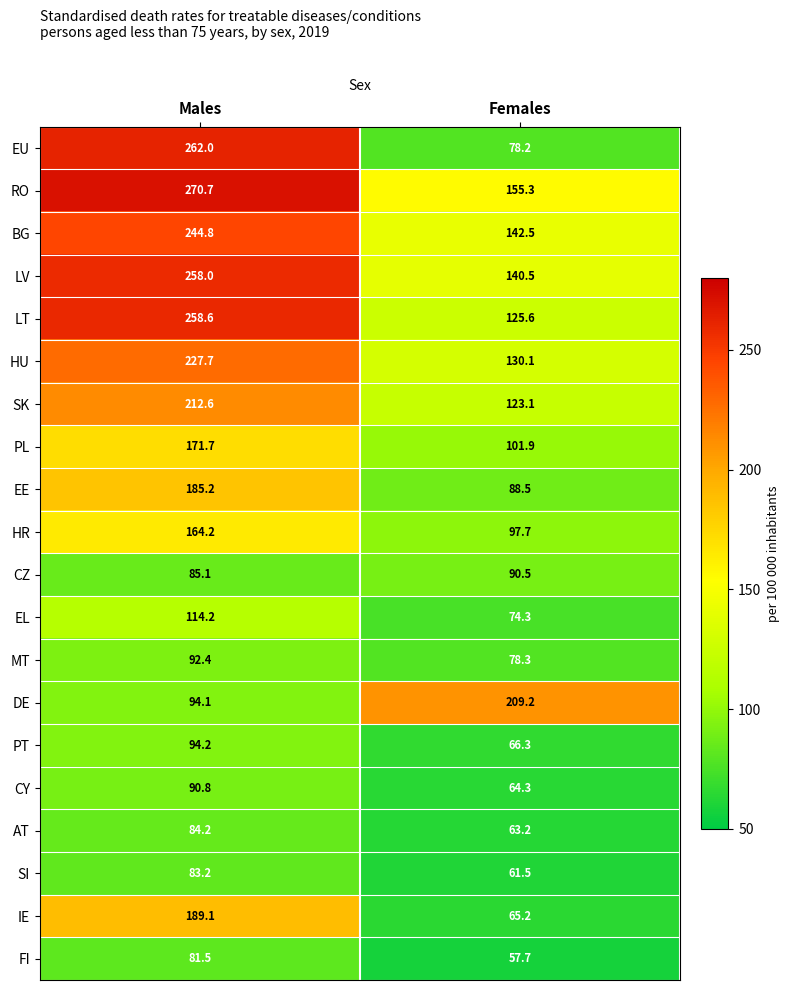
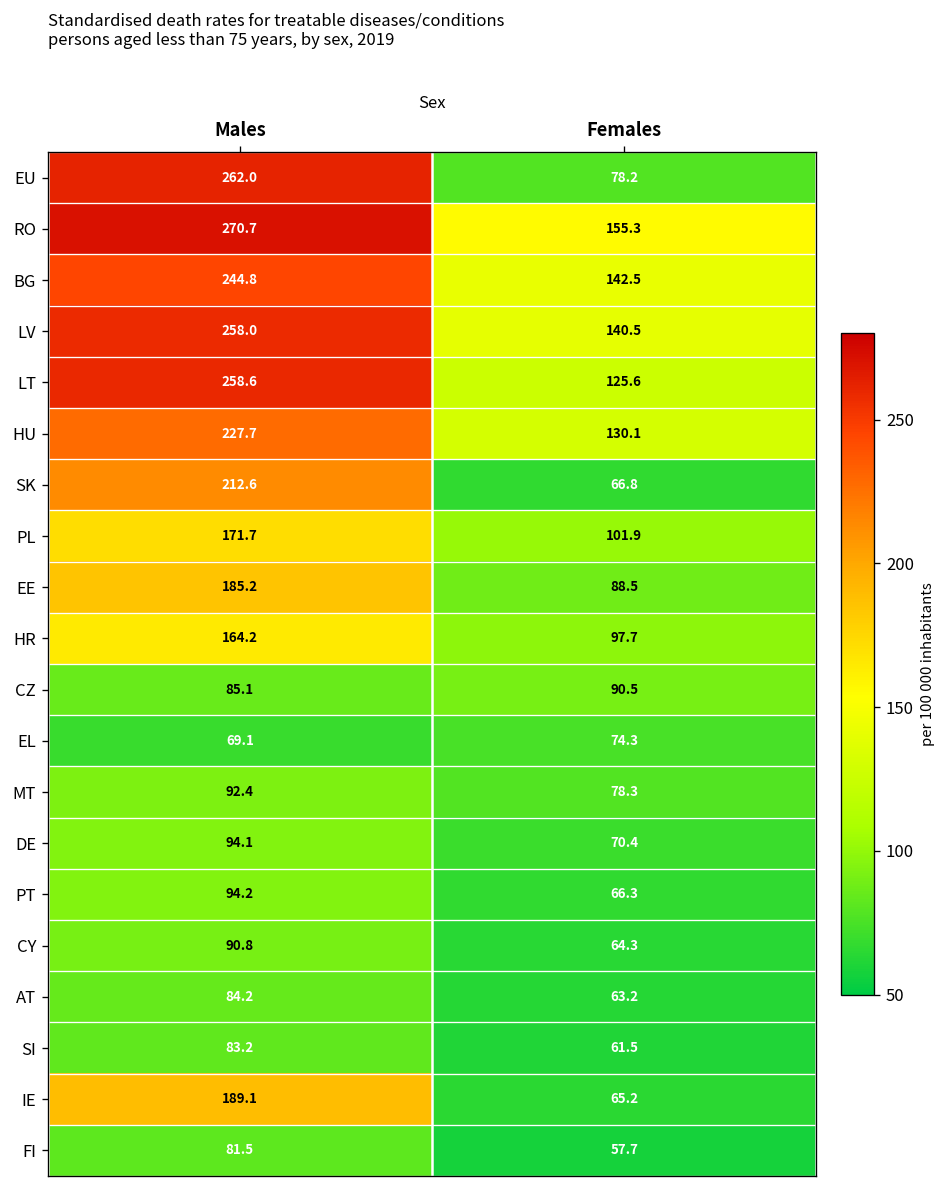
  {
    "EU": {
      "Males": 262.0,
      "Females": 78.2
    },
    "RO": {
      "Males": 270.7,
      "Females": 155.3
    },
    "BG": {
      "Males": 244.8,
      "Females": 142.5
    },
    "LV": {
      "Males": 258.0,
      "Females": 140.5
    },
    "LT": {
      "Males": 258.6,
      "Females": 125.6
    },
    "HU": {
      "Males": 227.7,
      "Females": 130.1
    },
    "SK": {
      "Males": 212.6,
-     "Females": 123.1
+     "Females": 66.8
    },
    "PL": {
      "Males": 171.7,
      "Females": 101.9
    },
    "EE": {
      "Males": 185.2,
      "Females": 88.5
    },
    "HR": {
      "Males": 164.2,
      "Females": 97.7
    },
    "CZ": {
      "Males": 85.1,
      "Females": 90.5
    },
    "EL": {
-     "Males": 114.2,
+     "Males": 69.1,
      "Females": 74.3
    },
    "MT": {
      "Males": 92.4,
      "Females": 78.3
    },
    "DE": {
      "Males": 94.1,
-     "Females": 209.2
+     "Females": 70.4
    },
    "PT": {
      "Males": 94.2,
      "Females": 66.3
    },
    "CY": {
      "Males": 90.8,
      "Females": 64.3
    },
    "AT": {
      "Males": 84.2,
      "Females": 63.2
    },
    "SI": {
      "Males": 83.2,
      "Females": 61.5
    },
    "IE": {
      "Males": 189.1,
      "Females": 65.2
    },
    "FI": {
      "Males": 81.5,
      "Females": 57.7
    }
  }
